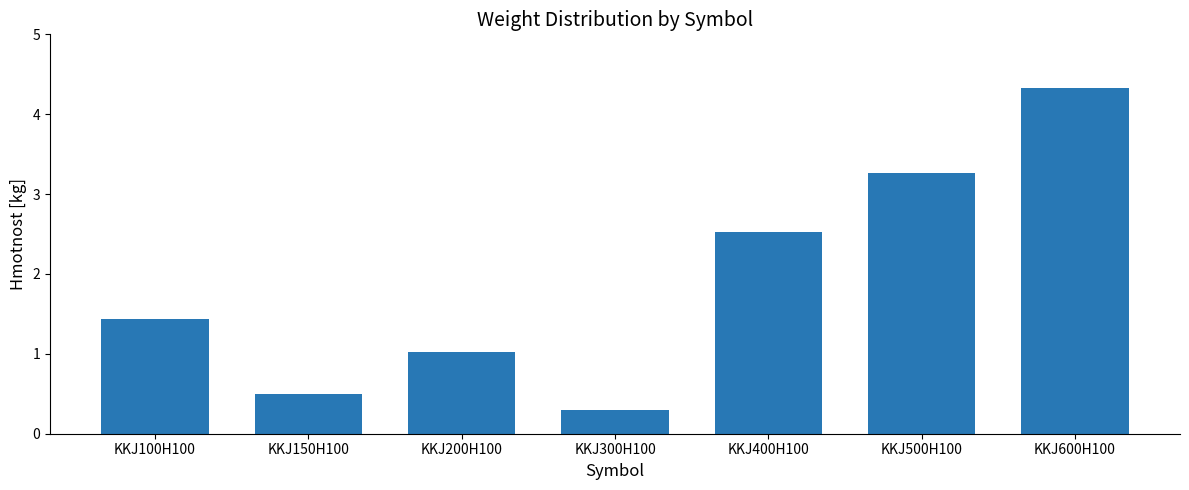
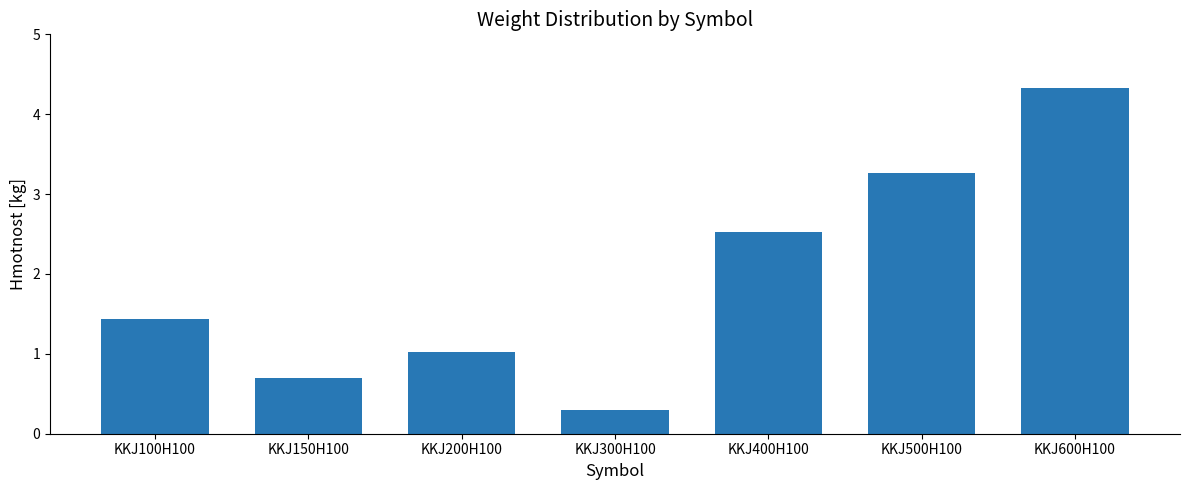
  {
    "KKJ100H100": 1.4,
-   "KKJ150H100": 0.5,
+   "KKJ150H100": 0.7,
    "KKJ200H100": 1.0,
    "KKJ300H100": 0.3,
    "KKJ400H100": 2.5,
    "KKJ500H100": 3.3,
    "KKJ600H100": 4.3
  }
